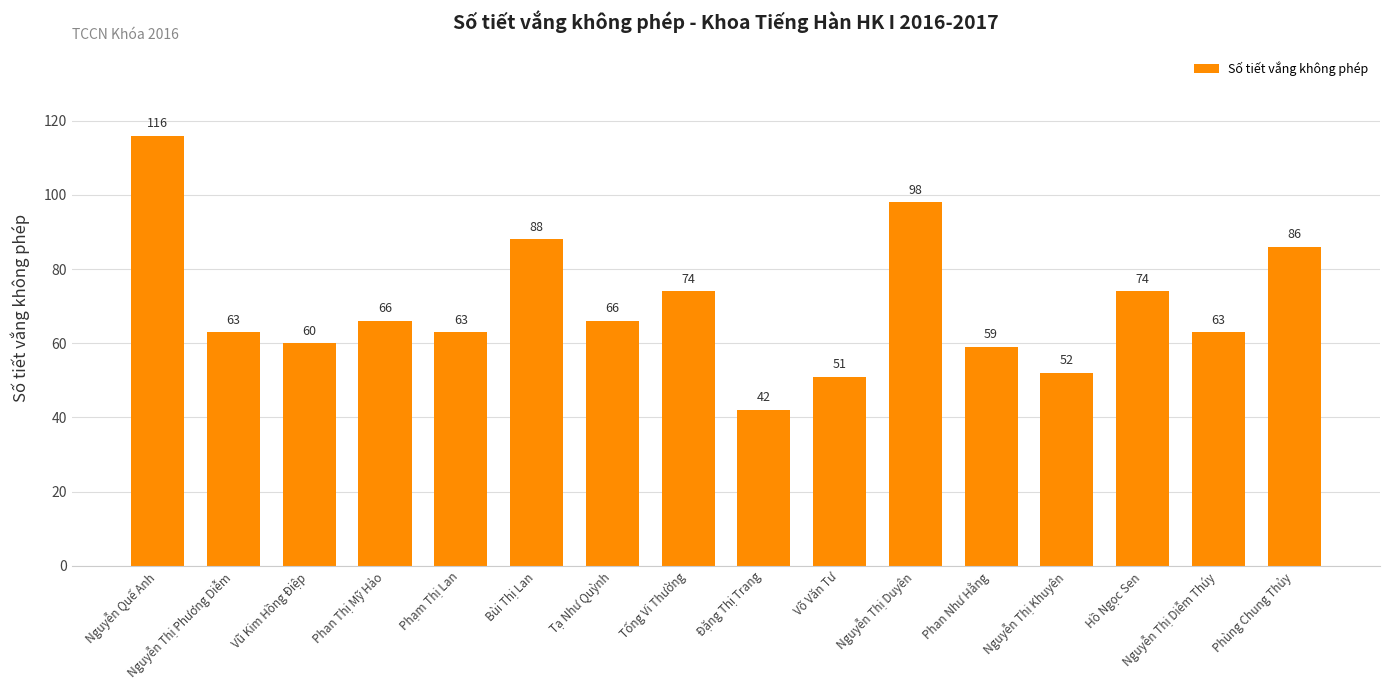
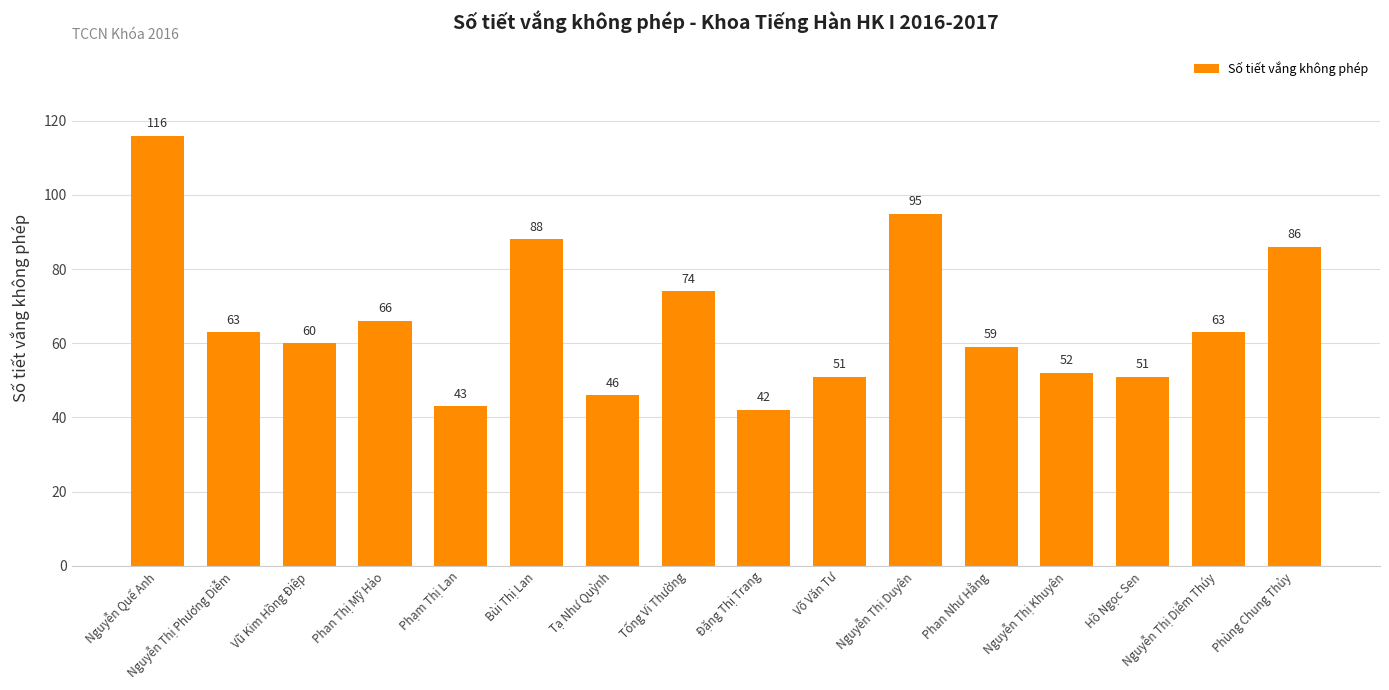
  {
    "Nguyễn Quế Anh": 116,
    "Nguyễn Thị Phương Diễm": 63,
    "Vũ Kim Hồng Điệp": 60,
    "Phan Thị Mỹ Hảo": 66,
-   "Phạm Thị Lan": 63,
+   "Phạm Thị Lan": 43,
    "Bùi Thị Lan": 88,
-   "Tạ Như Quỳnh": 66,
+   "Tạ Như Quỳnh": 46,
    "Tống Vi Thường": 74,
    "Đặng Thị Trang": 42,
    "Võ Văn Tư": 51,
-   "Nguyễn Thị Duyên": 98,
+   "Nguyễn Thị Duyên": 95,
    "Phan Như Hằng": 59,
    "Nguyễn Thị Khuyên": 52,
-   "Hồ Ngọc Sen": 74,
+   "Hồ Ngọc Sen": 51,
    "Nguyễn Thị Diễm Thúy": 63,
    "Phùng Chung Thủy": 86
  }
